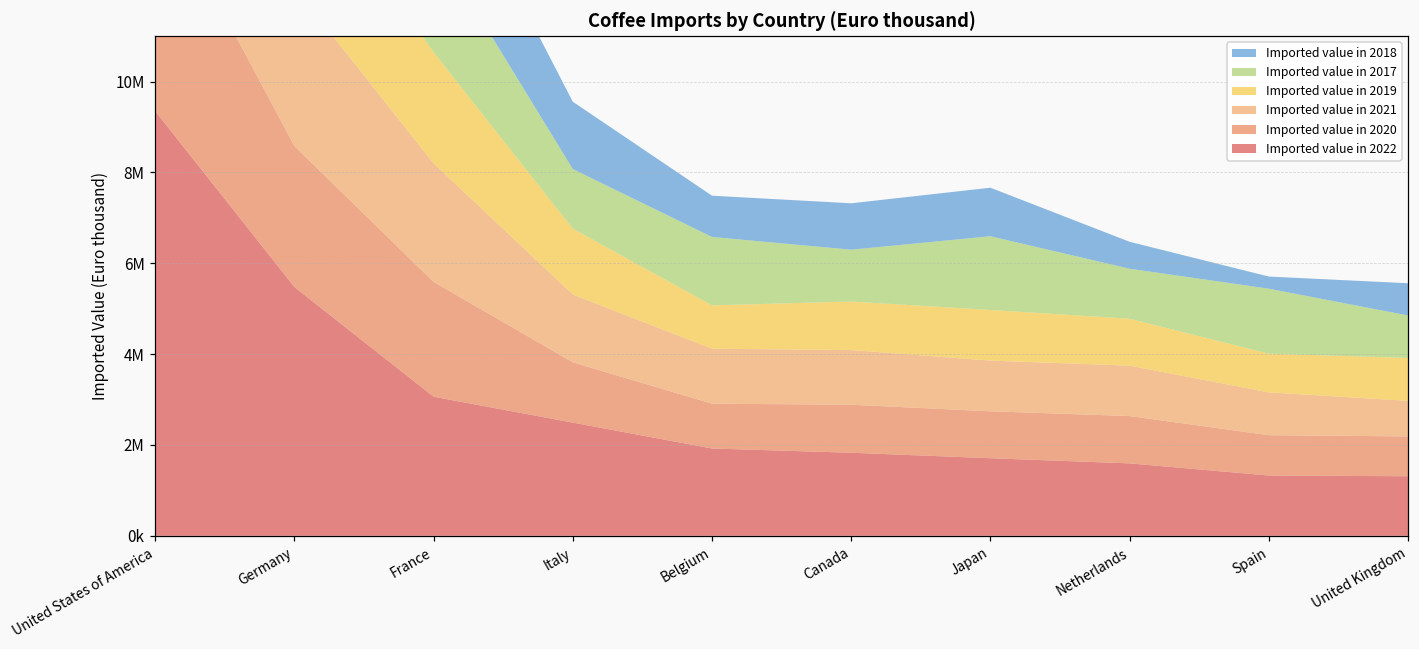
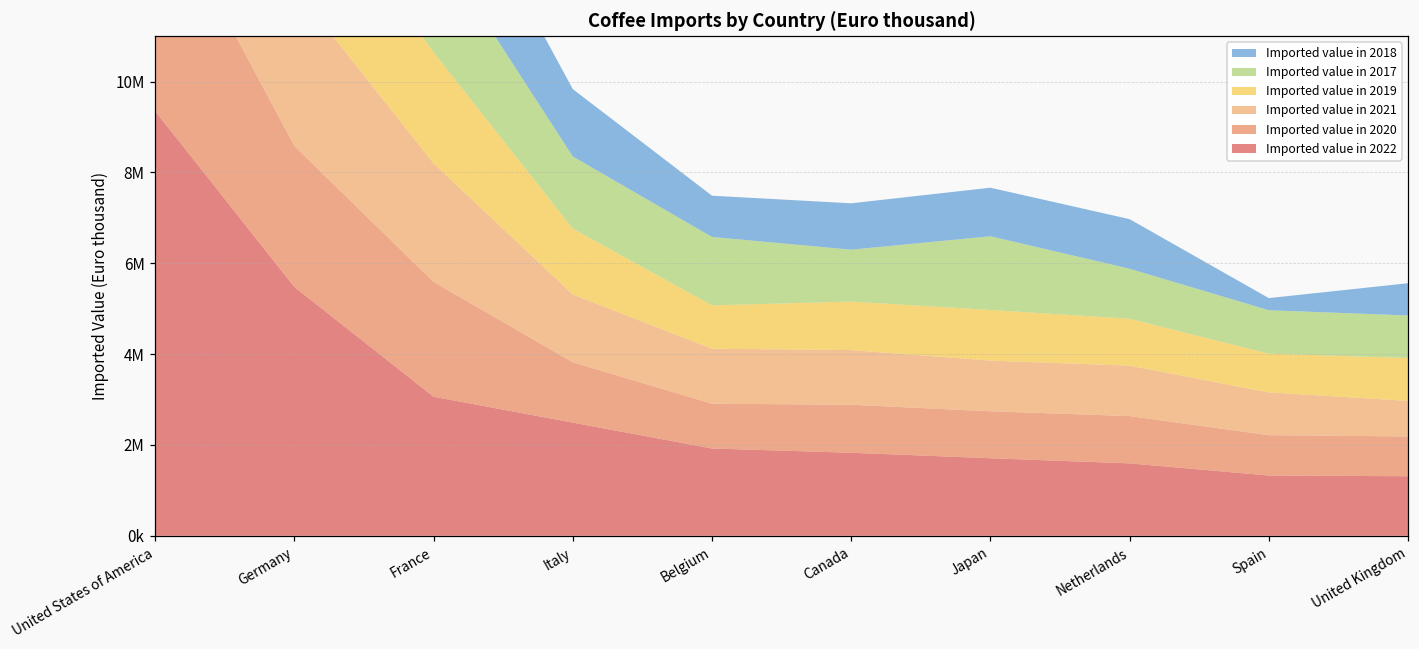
  {
    "Imported value in 2017": {
-     "Italy": 1300000,
+     "Italy": 1600000,
      "Belgium": 1500000,
      "Canada": 1100000,
      "Japan": 1600000,
      "Netherlands": 1100000,
-     "Spain": 1400000,
+     "Spain": 1000000,
      "United Kingdom": 900000
    },
    "Imported value in 2018": {
      "Italy": 1500000,
      "Belgium": 900000,
      "Canada": 1000000,
      "Japan": 1100000,
-     "Netherlands": 600000,
+     "Netherlands": 1100000,
      "Spain": 300000,
      "United Kingdom": 700000
    }
  }
